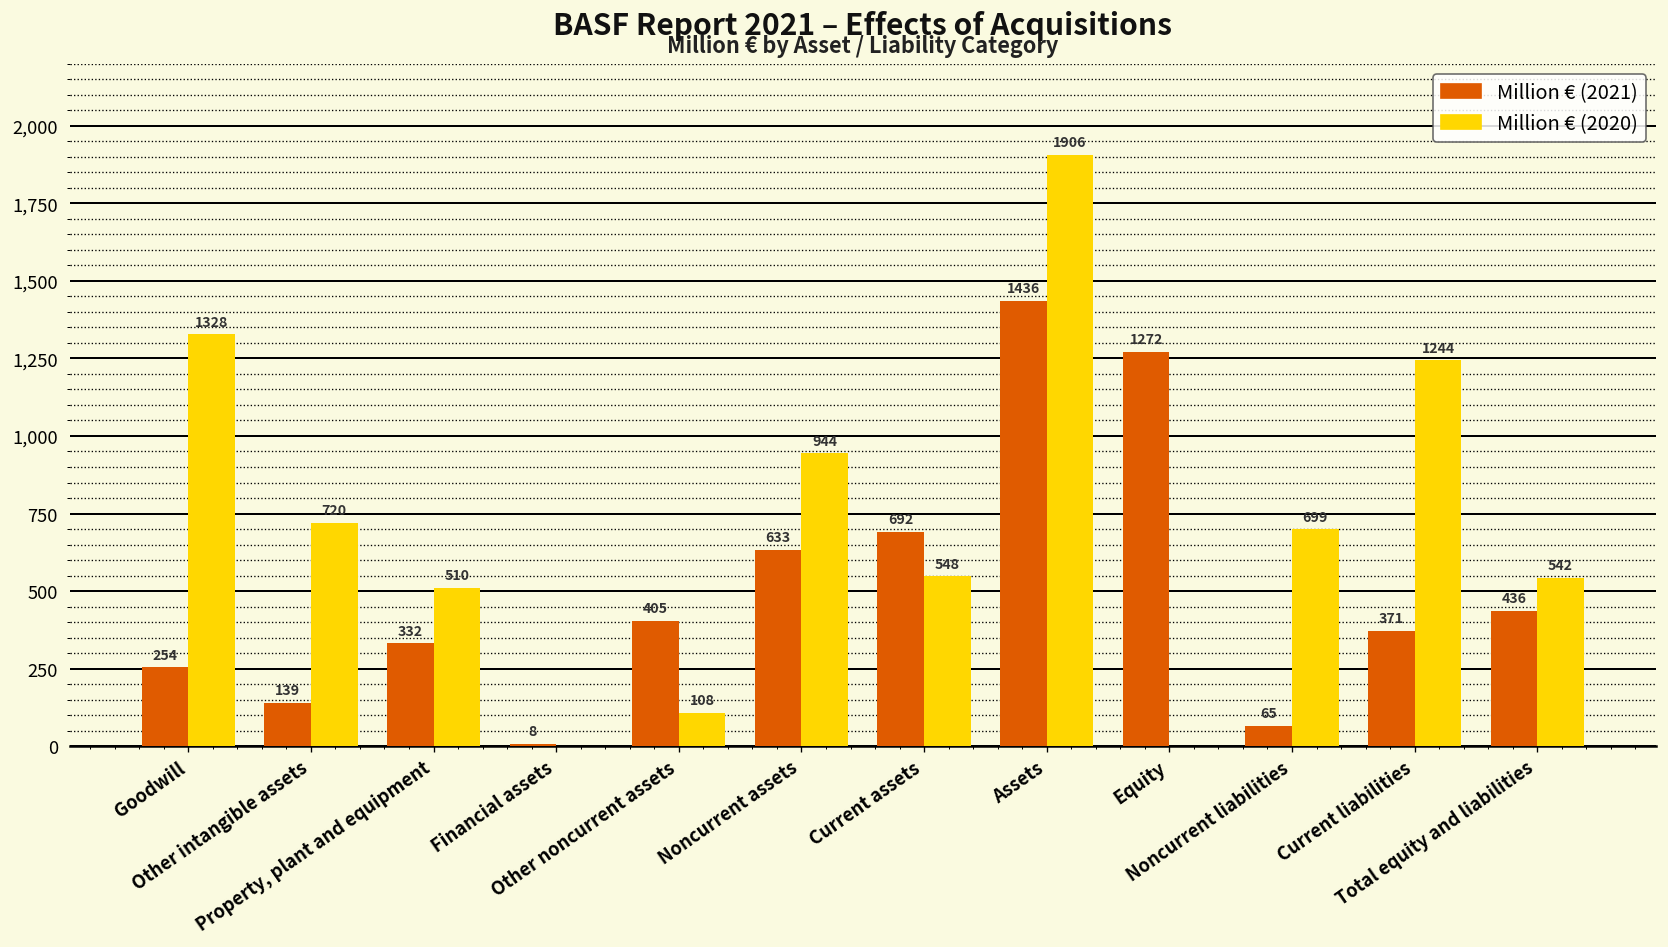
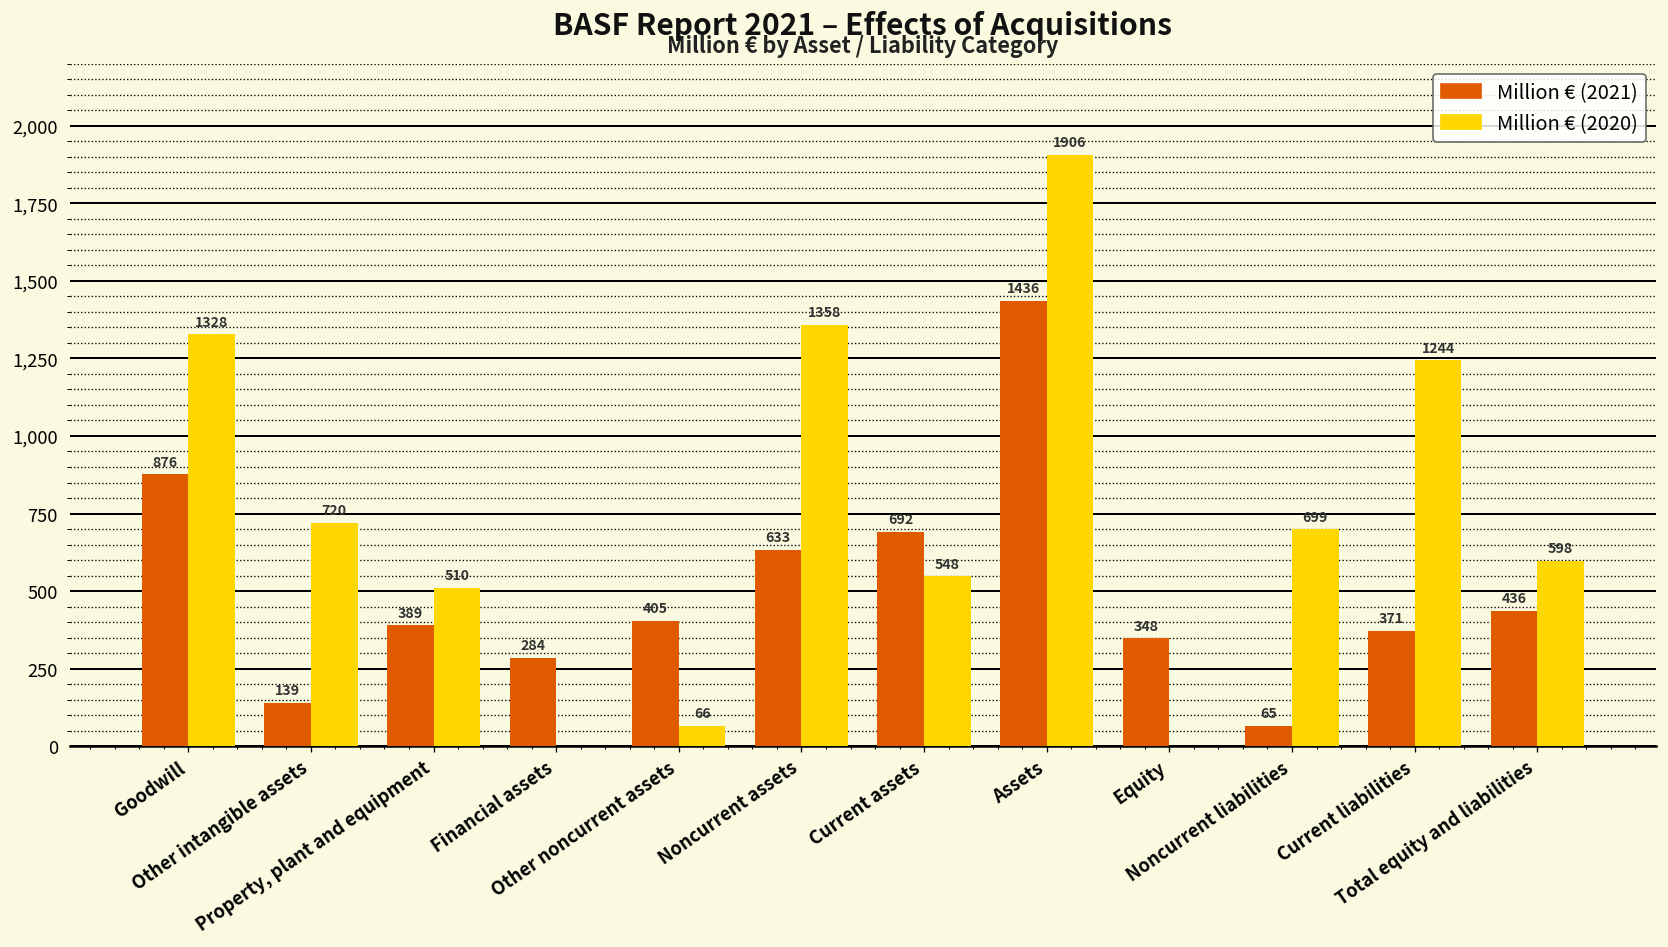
  {
    "Million € (2021)": {
-     "Goodwill": 254,
+     "Goodwill": 876,
      "Other intangible assets": 139,
-     "Property, plant and equipment": 332,
-     "Financial assets": 8,
+     "Property, plant and equipment": 389,
+     "Financial assets": 284,
      "Other noncurrent assets": 405,
      "Noncurrent assets": 633,
      "Current assets": 692,
      "Assets": 1436,
-     "Equity": 1272,
+     "Equity": 348,
      "Noncurrent liabilities": 65,
      "Current liabilities": 371,
      "Total equity and liabilities": 436
    },
    "Million € (2020)": {
      "Goodwill": 1328,
      "Other intangible assets": 720,
      "Property, plant and equipment": 510,
-     "Other noncurrent assets": 108,
-     "Noncurrent assets": 944,
+     "Other noncurrent assets": 66,
+     "Noncurrent assets": 1358,
      "Current assets": 548,
      "Assets": 1906,
      "Noncurrent liabilities": 699,
      "Current liabilities": 1244,
-     "Total equity and liabilities": 542
+     "Total equity and liabilities": 598
    }
  }
